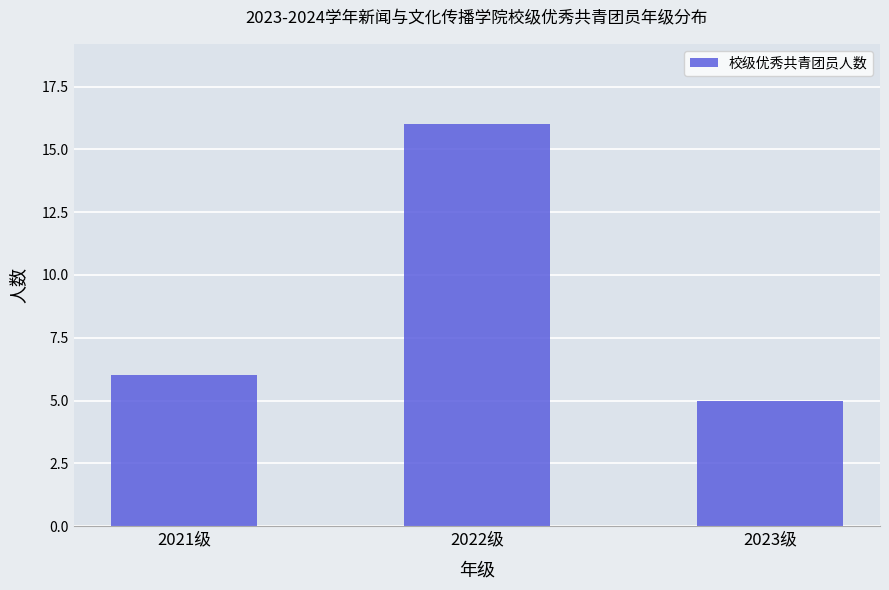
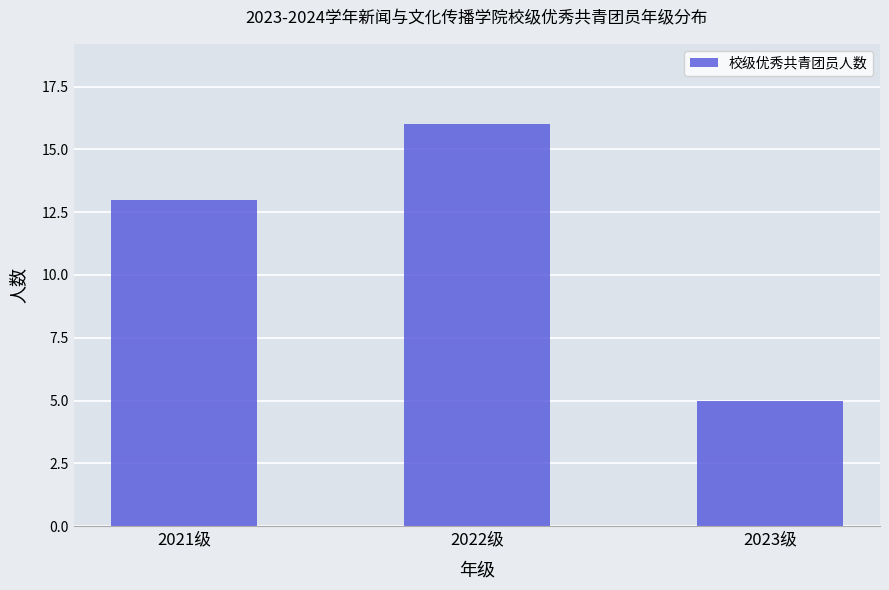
  {
-   "2021级": 6,
+   "2021级": 13,
    "2022级": 16,
    "2023级": 5
  }
